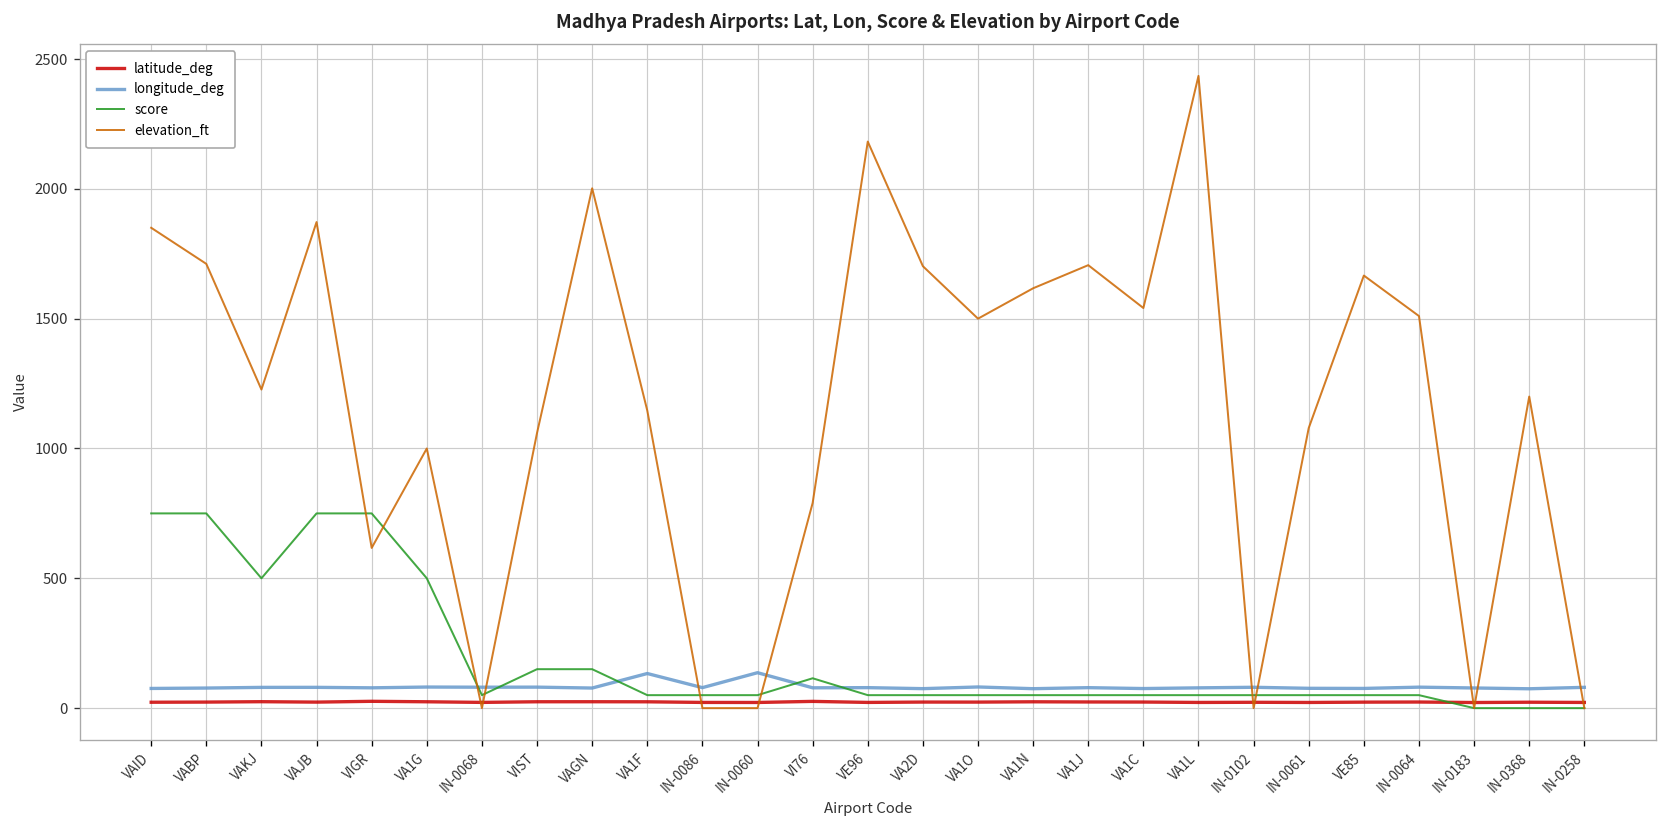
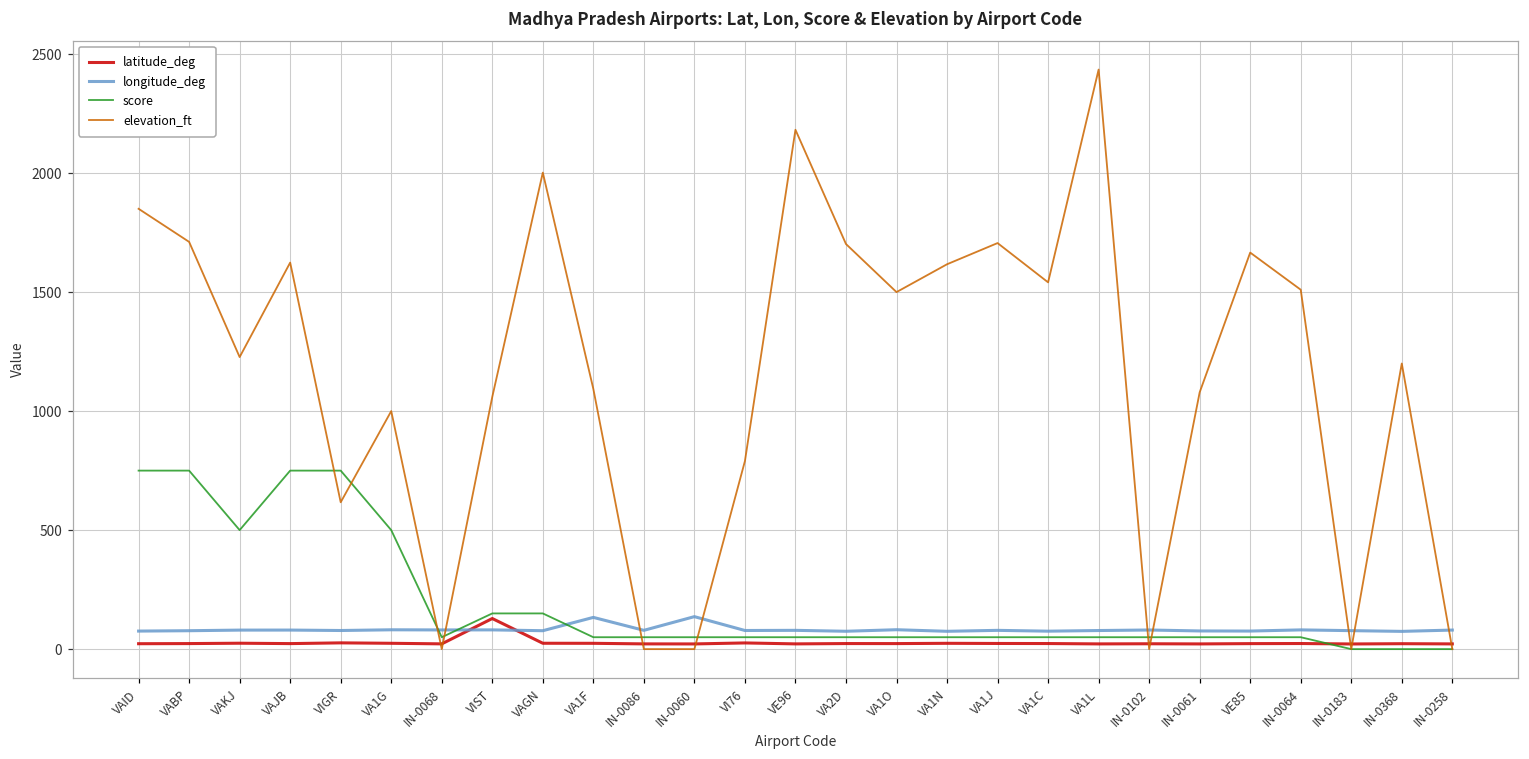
  {
    "latitude_deg": {
      "VAID": 20,
      "VABP": 20,
      "VAKJ": 20,
      "VAJB": 20,
      "VIGR": 30,
      "VA1G": 20,
      "IN-0068": 20,
-     "VIST": 20,
+     "VIST": 130,
      "VAGN": 20,
      "VA1F": 20,
      "IN-0086": 20,
      "IN-0060": 20,
      "VI76": 30,
      "VE96": 20,
      "VA2D": 20,
      "VA1O": 20,
      "VA1N": 20,
      "VA1J": 20,
      "VA1C": 20,
      "VA1L": 20,
      "IN-0102": 20,
      "IN-0061": 20,
      "VE85": 20,
      "IN-0064": 20,
      "IN-0183": 20,
      "IN-0368": 20,
      "IN-0258": 20
    },
    "longitude_deg": {
      "VAID": 80,
      "VABP": 80,
      "VAKJ": 80,
      "VAJB": 80,
      "VIGR": 80,
      "VA1G": 80,
      "IN-0068": 80,
      "VIST": 80,
      "VAGN": 80,
      "VA1F": 130,
      "IN-0086": 80,
      "IN-0060": 140,
      "VI76": 80,
      "VE96": 80,
      "VA2D": 80,
      "VA1O": 80,
      "VA1N": 70,
      "VA1J": 80,
      "VA1C": 80,
      "VA1L": 80,
      "IN-0102": 80,
      "IN-0061": 80,
      "VE85": 80,
      "IN-0064": 80,
      "IN-0183": 80,
      "IN-0368": 70,
      "IN-0258": 80
    },
    "score": {
      "VAID": 750,
      "VABP": 750,
      "VAKJ": 500,
      "VAJB": 750,
      "VIGR": 750,
      "VA1G": 500,
      "IN-0068": 50,
      "VIST": 150,
      "VAGN": 150,
      "VA1F": 50,
      "IN-0086": 50,
      "IN-0060": 50,
-     "VI76": 120,
+     "VI76": 50,
      "VE96": 50,
      "VA2D": 50,
      "VA1O": 50,
      "VA1N": 50,
      "VA1J": 50,
      "VA1C": 50,
      "VA1L": 50,
      "IN-0102": 50,
      "IN-0061": 50,
      "VE85": 50,
      "IN-0064": 50,
      "IN-0368": 0
    },
    "elevation_ft": {
      "VAID": 1850,
      "VABP": 1710,
      "VAKJ": 1230,
-     "VAJB": 1870,
+     "VAJB": 1620,
      "VIGR": 620,
      "VA1G": 1000,
      "IN-0068": 0,
      "VIST": 1060,
      "VAGN": 2000,
-     "VA1F": 1150,
+     "VA1F": 1090,
      "IN-0086": 0,
      "IN-0060": 0,
      "VI76": 790,
      "VE96": 2180,
      "VA2D": 1700,
      "VA1O": 1500,
      "VA1N": 1620,
      "VA1J": 1710,
      "VA1C": 1540,
      "VA1L": 2440,
      "IN-0102": 0,
      "IN-0061": 1080,
      "VE85": 1670,
      "IN-0064": 1510,
      "IN-0368": 1200
    }
  }
